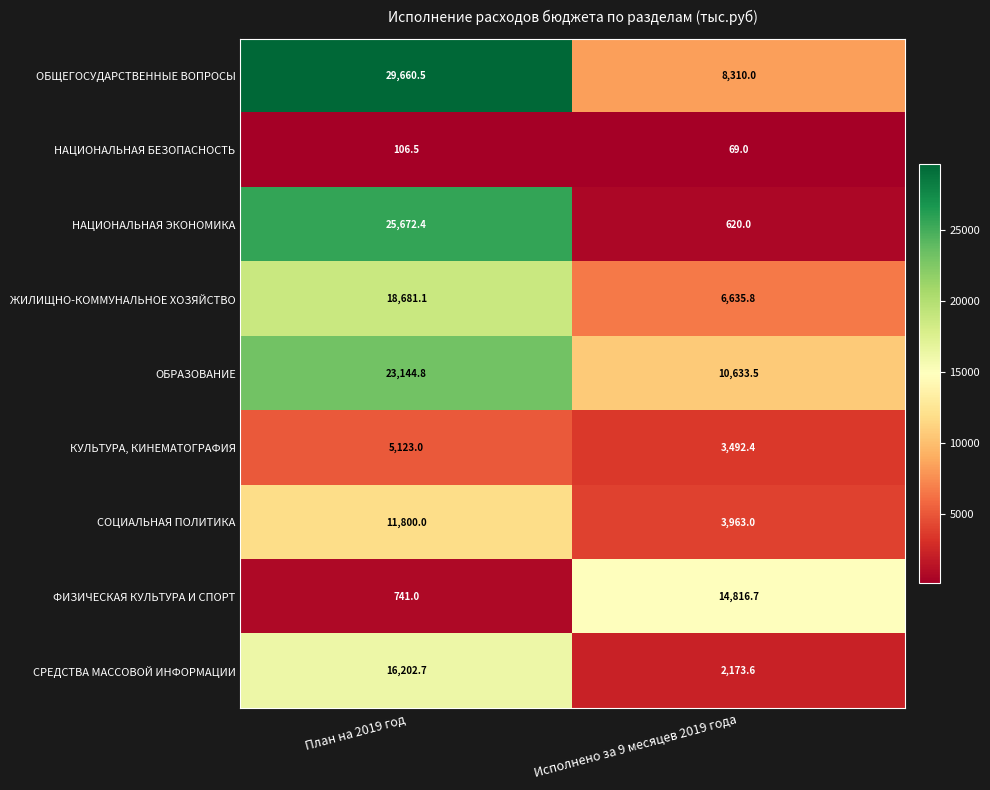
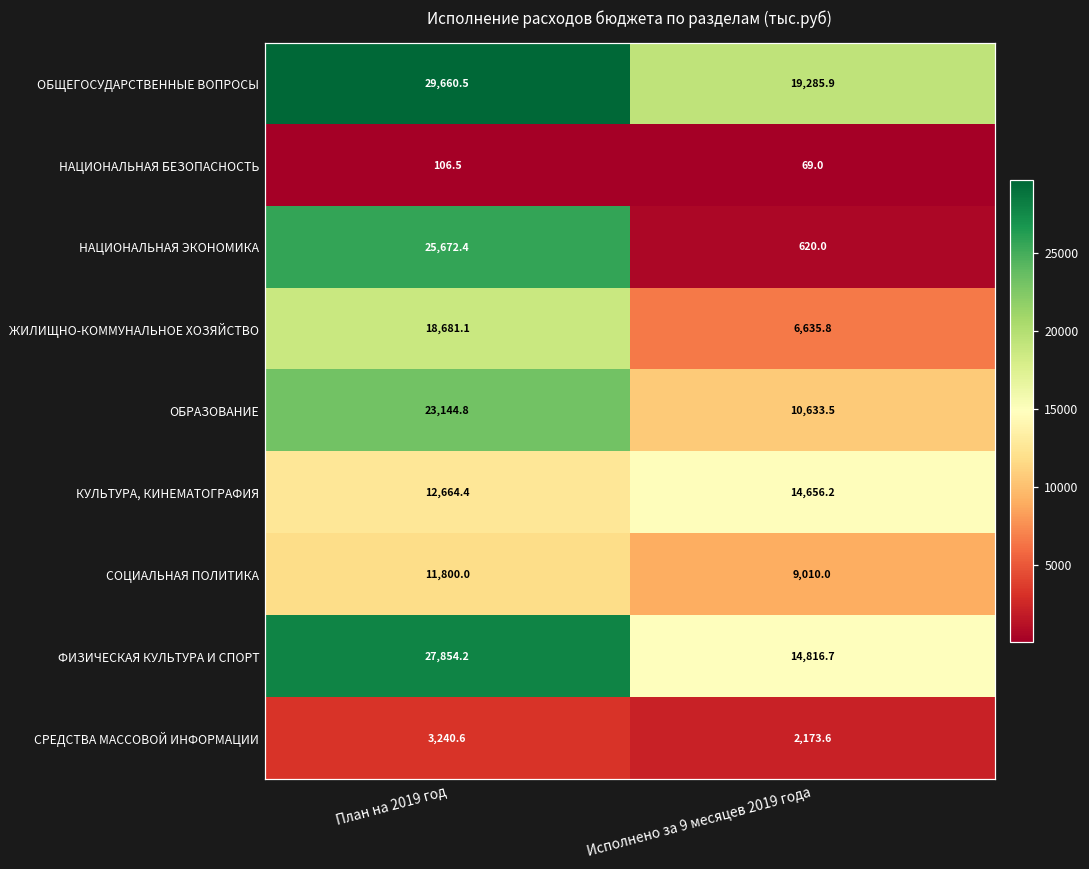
  {
    "ОБЩЕГОСУДАРСТВЕННЫЕ ВОПРОСЫ": {
      "План на 2019 год": "29,660.5",
-     "Исполнено за 9 месяцев 2019 года": "8,310.0"
+     "Исполнено за 9 месяцев 2019 года": "19,285.9"
    },
    "НАЦИОНАЛЬНАЯ БЕЗОПАСНОСТЬ": {
      "План на 2019 год": "106.5",
      "Исполнено за 9 месяцев 2019 года": "69.0"
    },
    "НАЦИОНАЛЬНАЯ ЭКОНОМИКА": {
      "План на 2019 год": "25,672.4",
      "Исполнено за 9 месяцев 2019 года": "620.0"
    },
    "ЖИЛИЩНО-КОММУНАЛЬНОЕ ХОЗЯЙСТВО": {
      "План на 2019 год": "18,681.1",
      "Исполнено за 9 месяцев 2019 года": "6,635.8"
    },
    "ОБРАЗОВАНИЕ": {
      "План на 2019 год": "23,144.8",
      "Исполнено за 9 месяцев 2019 года": "10,633.5"
    },
    "КУЛЬТУРА, КИНЕМАТОГРАФИЯ": {
-     "План на 2019 год": "5,123.0",
-     "Исполнено за 9 месяцев 2019 года": "3,492.4"
+     "План на 2019 год": "12,664.4",
+     "Исполнено за 9 месяцев 2019 года": "14,656.2"
    },
    "СОЦИАЛЬНАЯ ПОЛИТИКА": {
      "План на 2019 год": "11,800.0",
-     "Исполнено за 9 месяцев 2019 года": "3,963.0"
+     "Исполнено за 9 месяцев 2019 года": "9,010.0"
    },
    "ФИЗИЧЕСКАЯ КУЛЬТУРА И СПОРТ": {
-     "План на 2019 год": "741.0",
+     "План на 2019 год": "27,854.2",
      "Исполнено за 9 месяцев 2019 года": "14,816.7"
    },
    "СРЕДСТВА МАССОВОЙ ИНФОРМАЦИИ": {
-     "План на 2019 год": "16,202.7",
+     "План на 2019 год": "3,240.6",
      "Исполнено за 9 месяцев 2019 года": "2,173.6"
    }
  }
